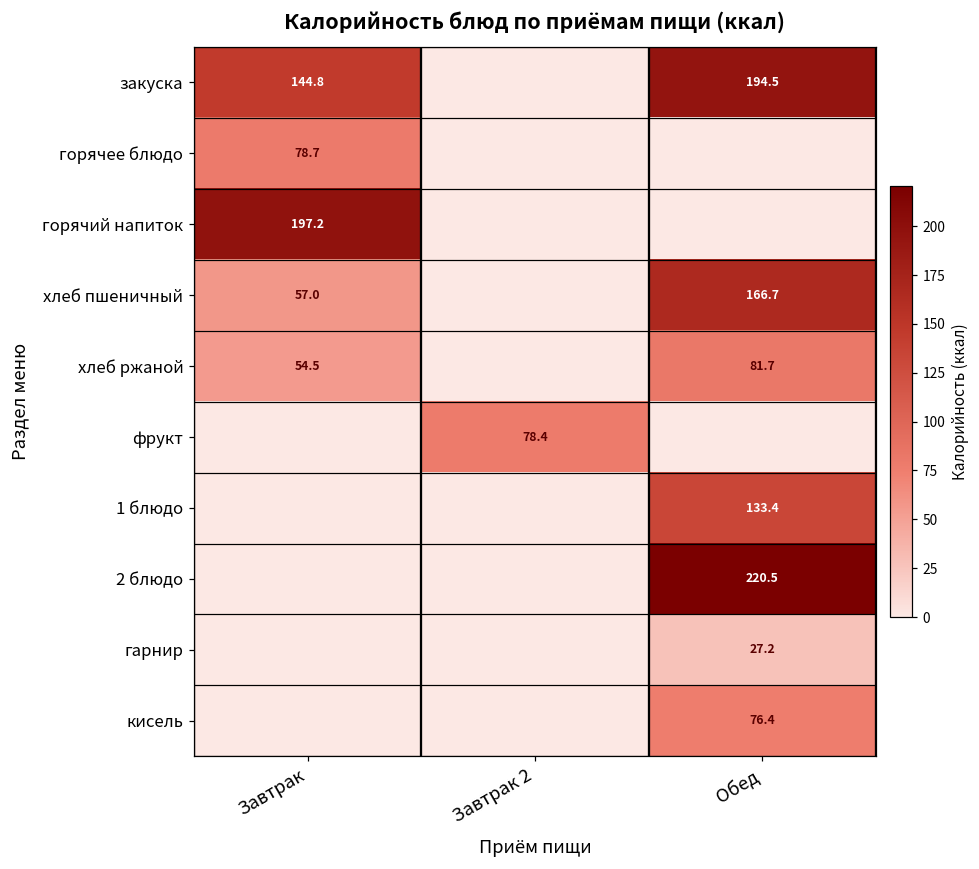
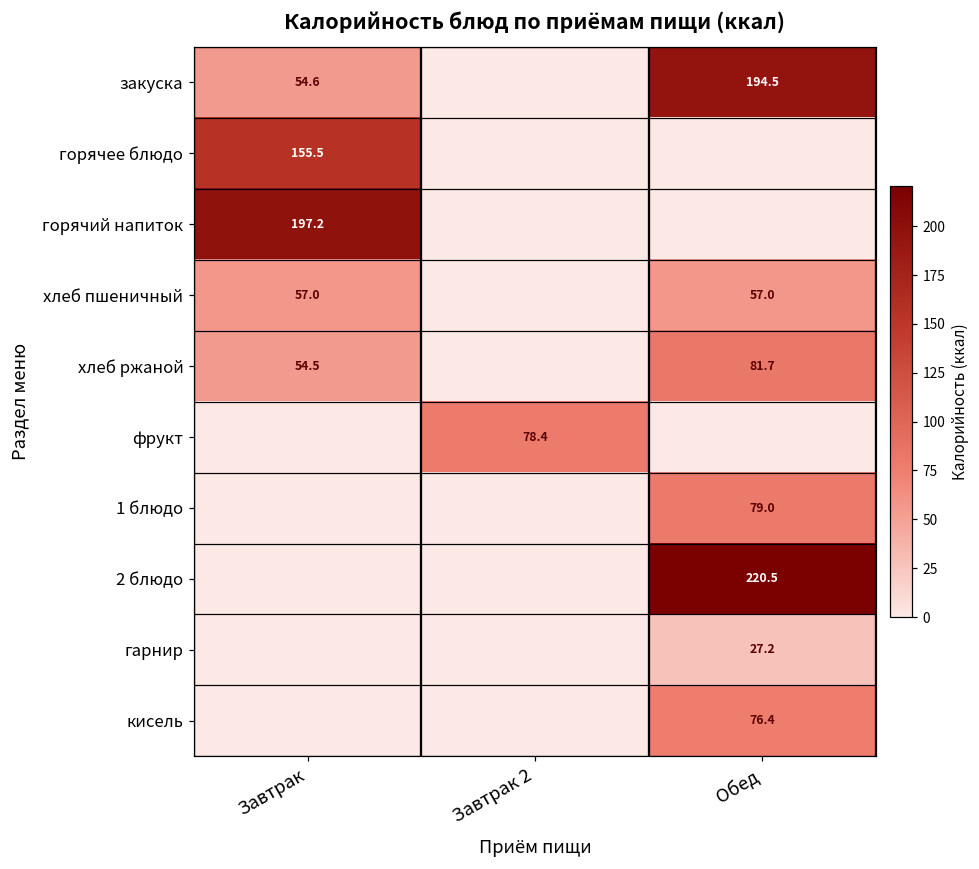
  {
    "закуска": {
-     "Завтрак": 144.8,
+     "Завтрак": 54.6,
      "Обед": 194.5
    },
    "горячее блюдо": {
-     "Завтрак": 78.7
+     "Завтрак": 155.5
    },
    "горячий напиток": {
      "Завтрак": 197.2
    },
    "хлеб пшеничный": {
      "Завтрак": 57.0,
-     "Обед": 166.7
+     "Обед": 57.0
    },
    "хлеб ржаной": {
      "Завтрак": 54.5,
      "Обед": 81.7
    },
    "фрукт": {
      "Завтрак 2": 78.4
    },
    "1 блюдо": {
-     "Обед": 133.4
+     "Обед": 79.0
    },
    "2 блюдо": {
      "Обед": 220.5
    },
    "гарнир": {
      "Обед": 27.2
    },
    "кисель": {
      "Обед": 76.4
    }
  }
